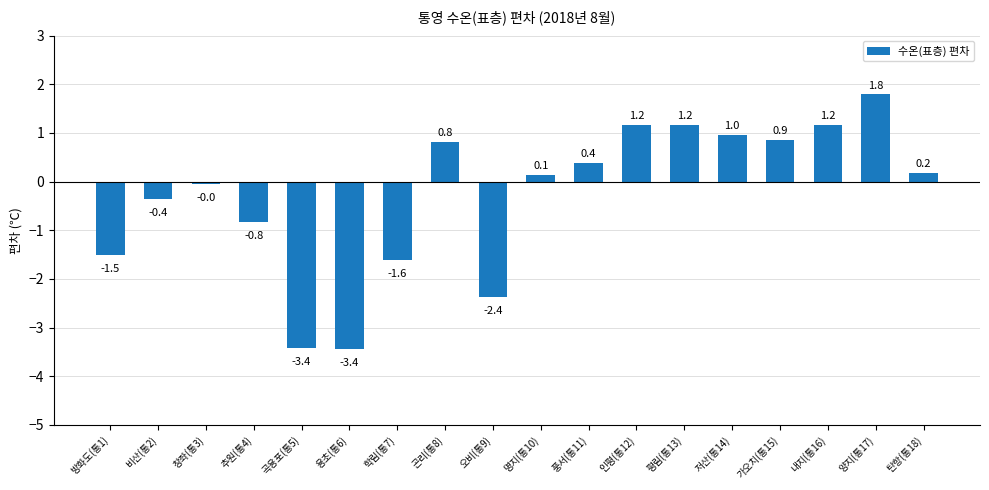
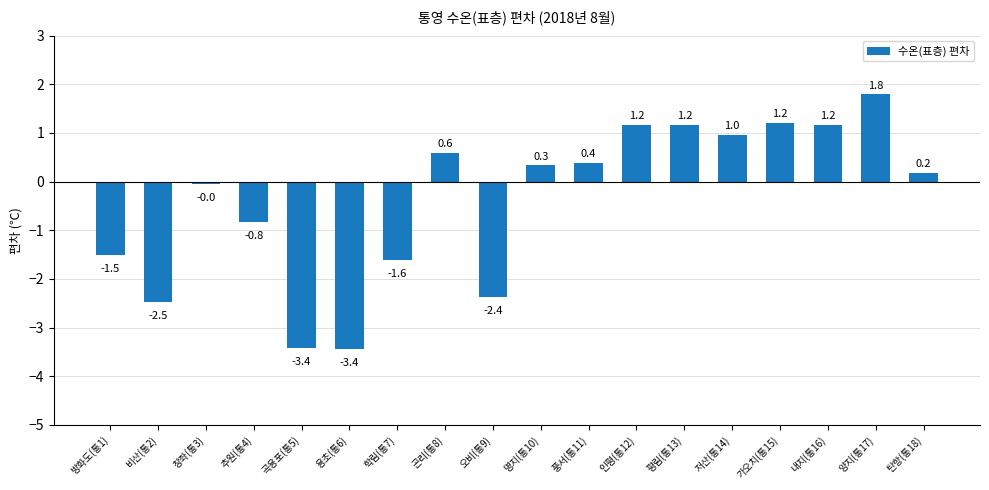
  {
    "방화도(통1)": -1.5,
-   "비산(통2)": -0.4,
+   "비산(통2)": -2.5,
    "창좌(통3)": -0.0,
    "추원(통4)": -0.8,
    "곡용포(통5)": -3.4,
    "용초(통6)": -3.4,
    "학림(통7)": -1.6,
-   "곤리(통8)": 0.8,
+   "곤리(통8)": 0.6,
    "오비(통9)": -2.4,
-   "명지(통10)": 0.1,
+   "명지(통10)": 0.3,
    "풍서(통11)": 0.4,
    "인평(통12)": 1.2,
    "평림(통13)": 1.2,
    "저산(통14)": 1.0,
-   "가오치(통15)": 0.9,
+   "가오치(통15)": 1.2,
    "내지(통16)": 1.2,
    "양지(통17)": 1.8,
    "탄항(통18)": 0.2
  }
